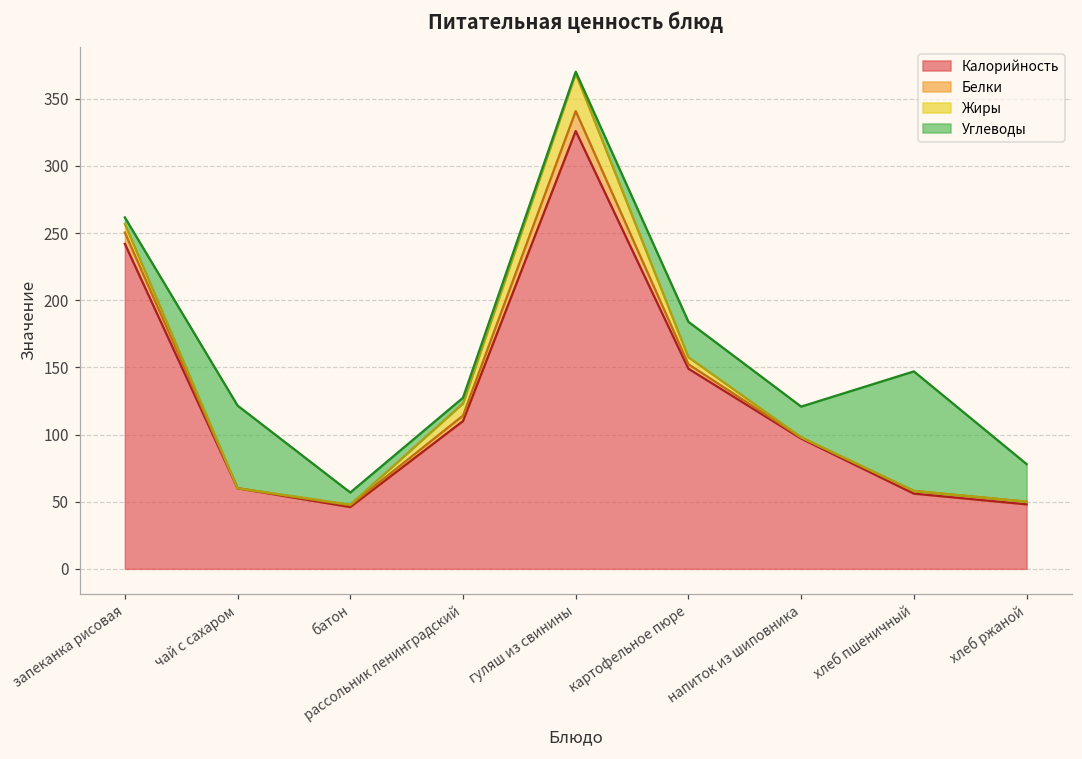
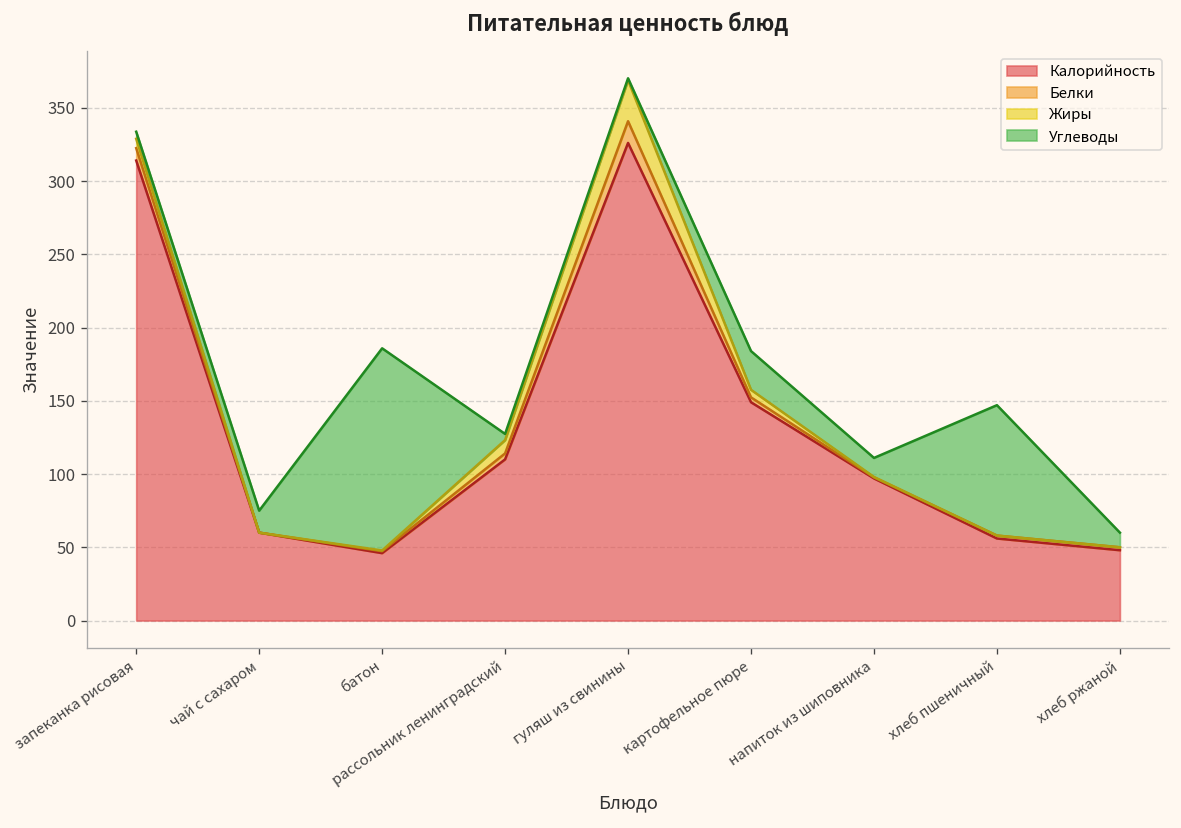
  {
    "Калорийность": {
-     "запеканка рисовая": 242,
+     "запеканка рисовая": 314,
      "рассольник ленинградский": 110,
      "гуляш из свинины": 326,
      "картофельное пюре": 149
    },
    "Углеводы": {
      "запеканка рисовая": 5,
-     "чай с сахаром": 62,
-     "батон": 9,
+     "чай с сахаром": 15,
+     "батон": 138,
      "рассольник ленинградский": 4,
      "картофельное пюре": 26,
-     "напиток из шиповника": 23,
+     "напиток из шиповника": 13,
      "хлеб пшеничный": 89,
-     "хлеб ржаной": 28
+     "хлеб ржаной": 10
    }
  }
